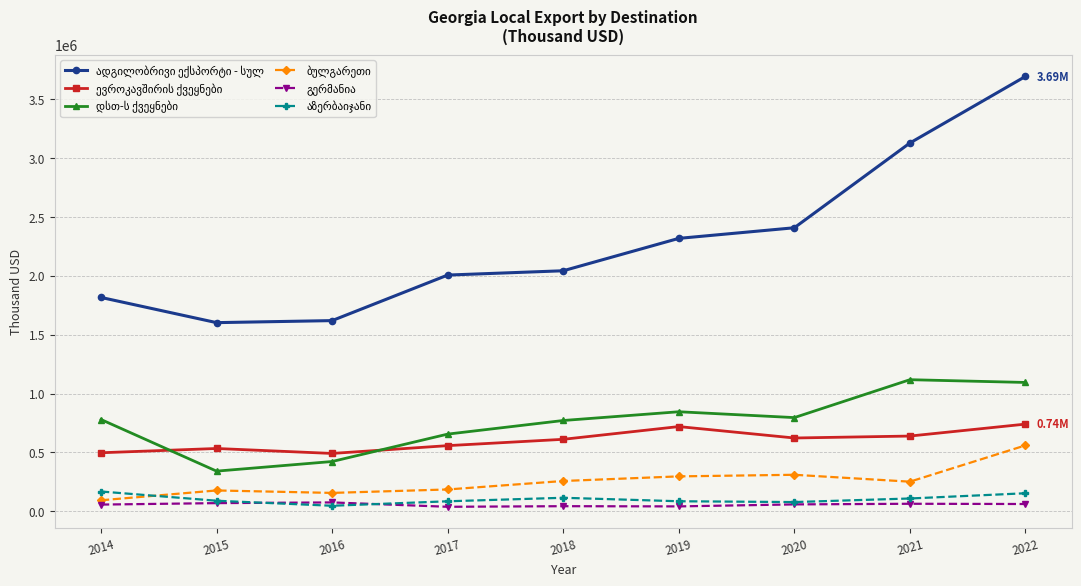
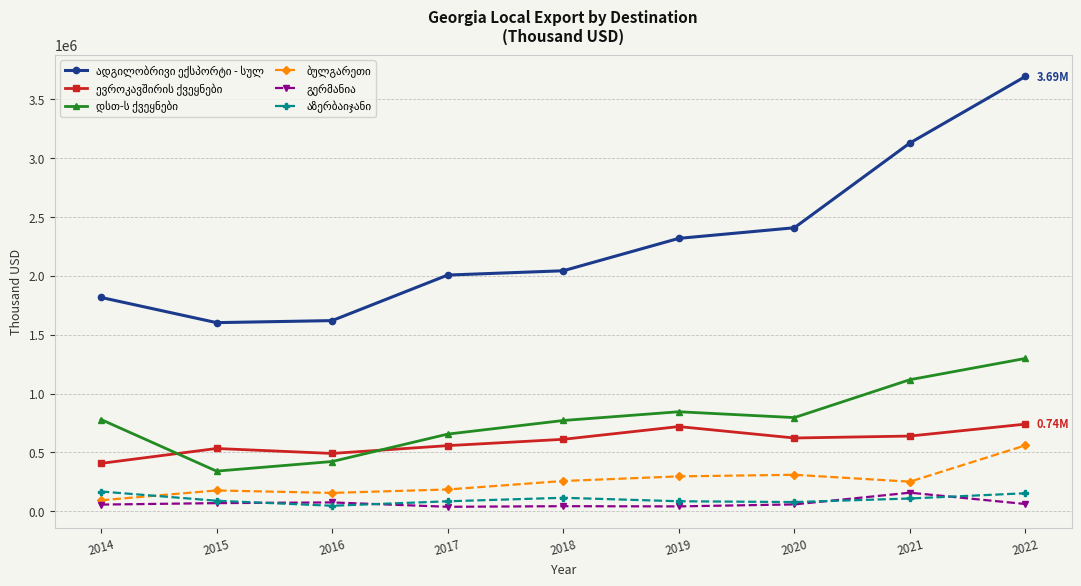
  {
    "ადგილობრივი ექსპორტი - სულ": {
      "2022": "3.69M"
    },
    "ევროკავშირის ქვეყნები": {
-     "2014": "500000",
+     "2014": "410000",
      "2015": "530000",
      "2016": "490000",
      "2017": "560000",
      "2018": "610000",
      "2019": "720000",
      "2020": "620000",
      "2021": "640000"
    },
    "დსთ-ს ქვეყნები": {
      "2014": "780000",
      "2015": "340000",
      "2016": "420000",
      "2017": "660000",
      "2018": "770000",
      "2019": "850000",
      "2020": "800000",
      "2021": "1120000",
-     "2022": "1090000"
+     "2022": "1300000"
    },
    "ბულგარეთი": {
      "2014": "90000",
      "2015": "180000",
      "2016": "160000",
      "2017": "190000",
      "2018": "260000",
      "2019": "300000",
      "2020": "310000",
      "2021": "250000",
      "2022": "560000"
    },
    "გერმანია": {
      "2014": "60000",
      "2016": "80000",
      "2017": "40000",
      "2018": "40000",
      "2019": "40000",
-     "2021": "60000",
+     "2021": "160000",
      "2022": "60000"
    },
    "აზერბაიჯანი": {
      "2014": "170000",
      "2016": "50000",
      "2017": "90000",
      "2018": "120000",
      "2019": "90000",
      "2021": "110000",
      "2022": "150000"
    }
  }
